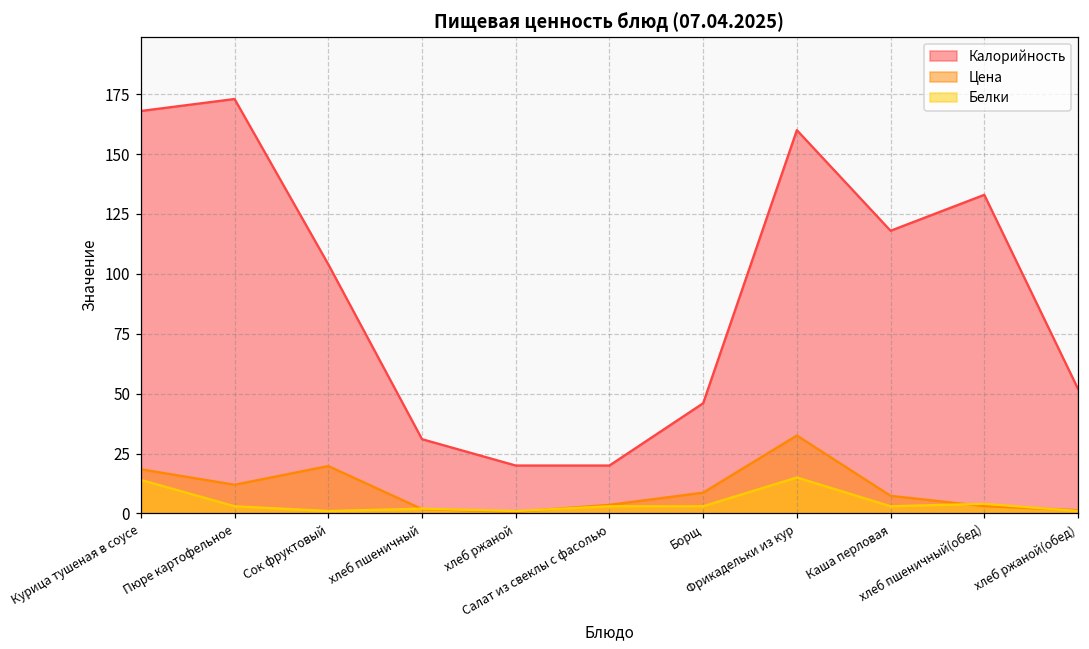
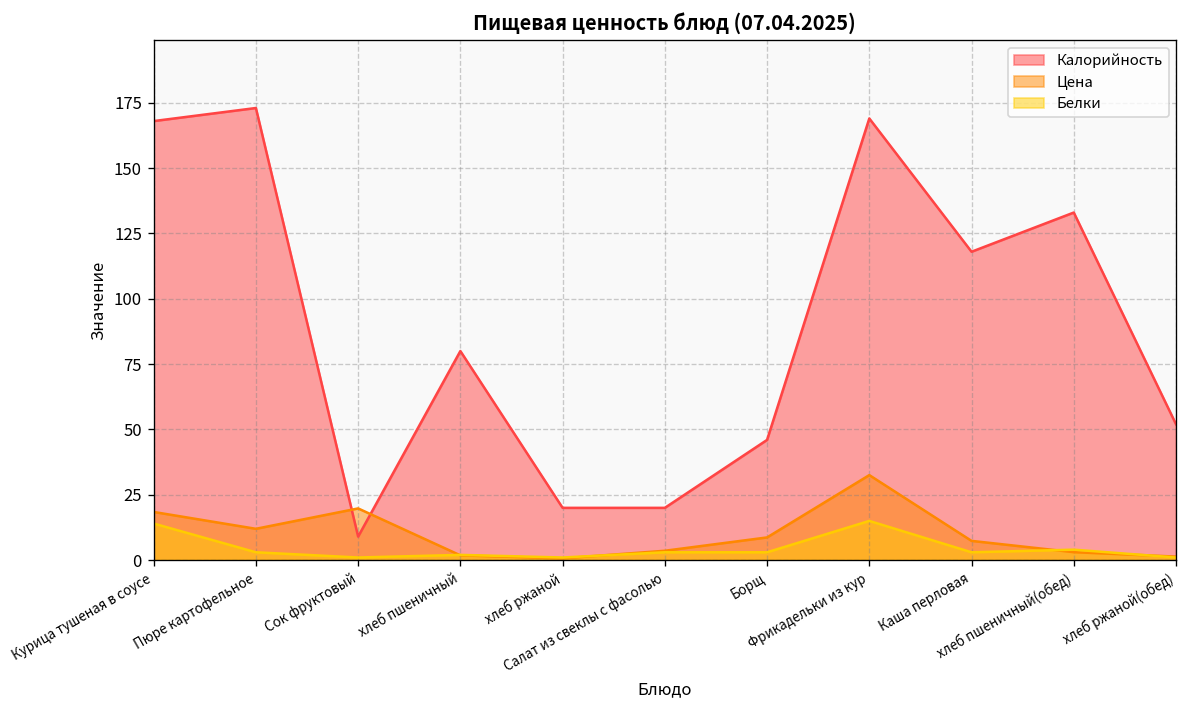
  {
    "Калорийность": {
      "Курица тушеная в соусе": 168,
      "Пюре картофельное": 173,
-     "Сок фруктовый": 104,
-     "хлеб пшеничный": 31,
+     "Сок фруктовый": 9,
+     "хлеб пшеничный": 80,
      "хлеб ржаной": 20,
      "Салат из свеклы с фасолью": 20,
      "Борщ": 46,
-     "Фрикадельки из кур": 160,
+     "Фрикадельки из кур": 169,
      "Каша перловая": 118,
      "хлеб пшеничный(обед)": 133,
      "хлеб ржаной(обед)": 52
    }
  }
